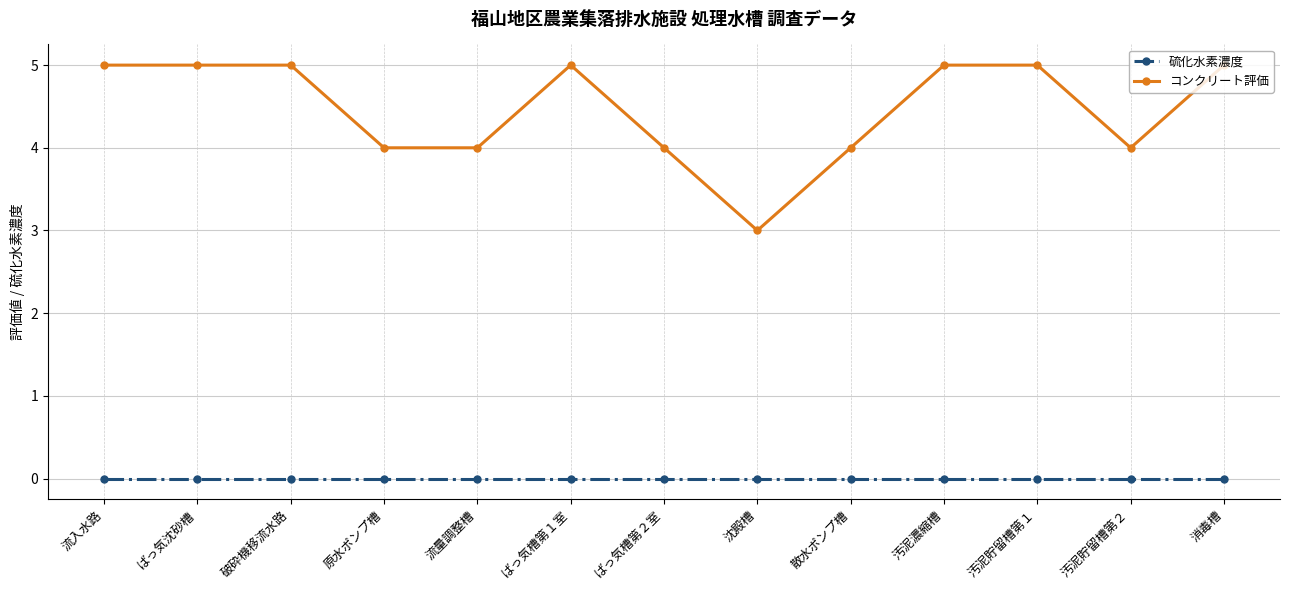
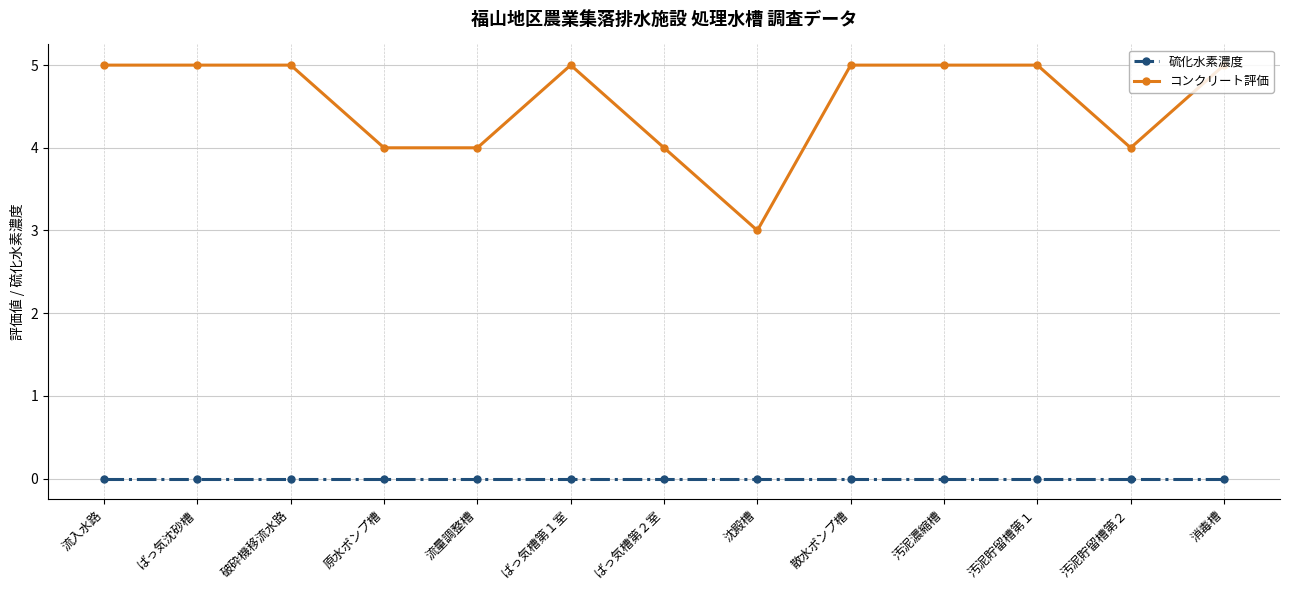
  {
    "硫化水素濃度": {
      "流入水路": 0,
      "ばっ気沈砂槽": 0,
      "破砕機移流水路": 0,
      "原水ポンプ槽": 0,
      "流量調整槽": 0,
      "ばっ気槽第１室": 0,
      "ばっ気槽第２室": 0,
      "沈殿槽": 0,
      "散水ポンプ槽": 0,
      "汚泥濃縮槽": 0,
      "汚泥貯留槽第１": 0,
      "汚泥貯留槽第２": 0,
      "消毒槽": 0
    },
    "コンクリート評価": {
      "流入水路": 5,
      "ばっ気沈砂槽": 5,
      "破砕機移流水路": 5,
      "原水ポンプ槽": 4,
      "流量調整槽": 4,
      "ばっ気槽第１室": 5,
      "ばっ気槽第２室": 4,
      "沈殿槽": 3,
-     "散水ポンプ槽": 4,
+     "散水ポンプ槽": 5,
      "汚泥濃縮槽": 5,
      "汚泥貯留槽第１": 5,
      "汚泥貯留槽第２": 4
    }
  }
